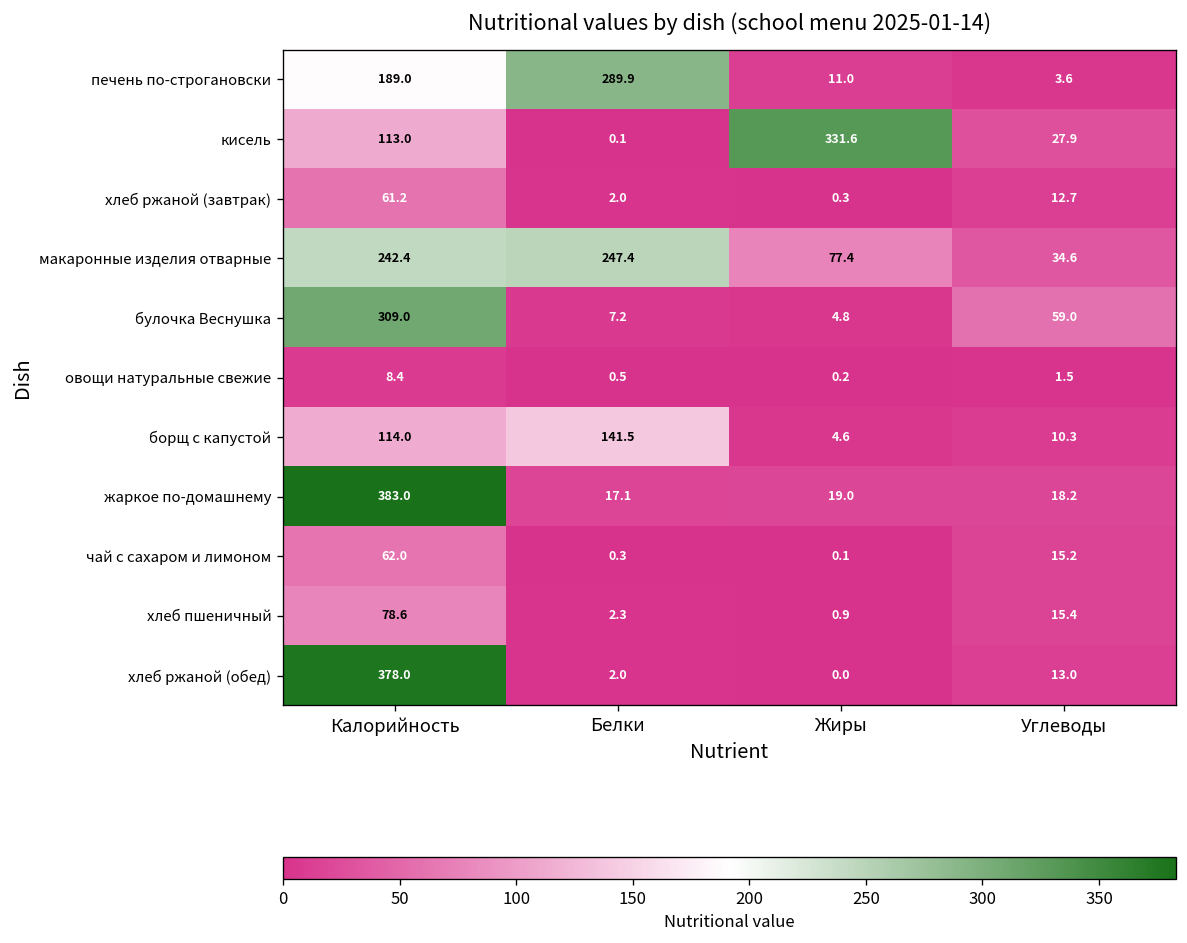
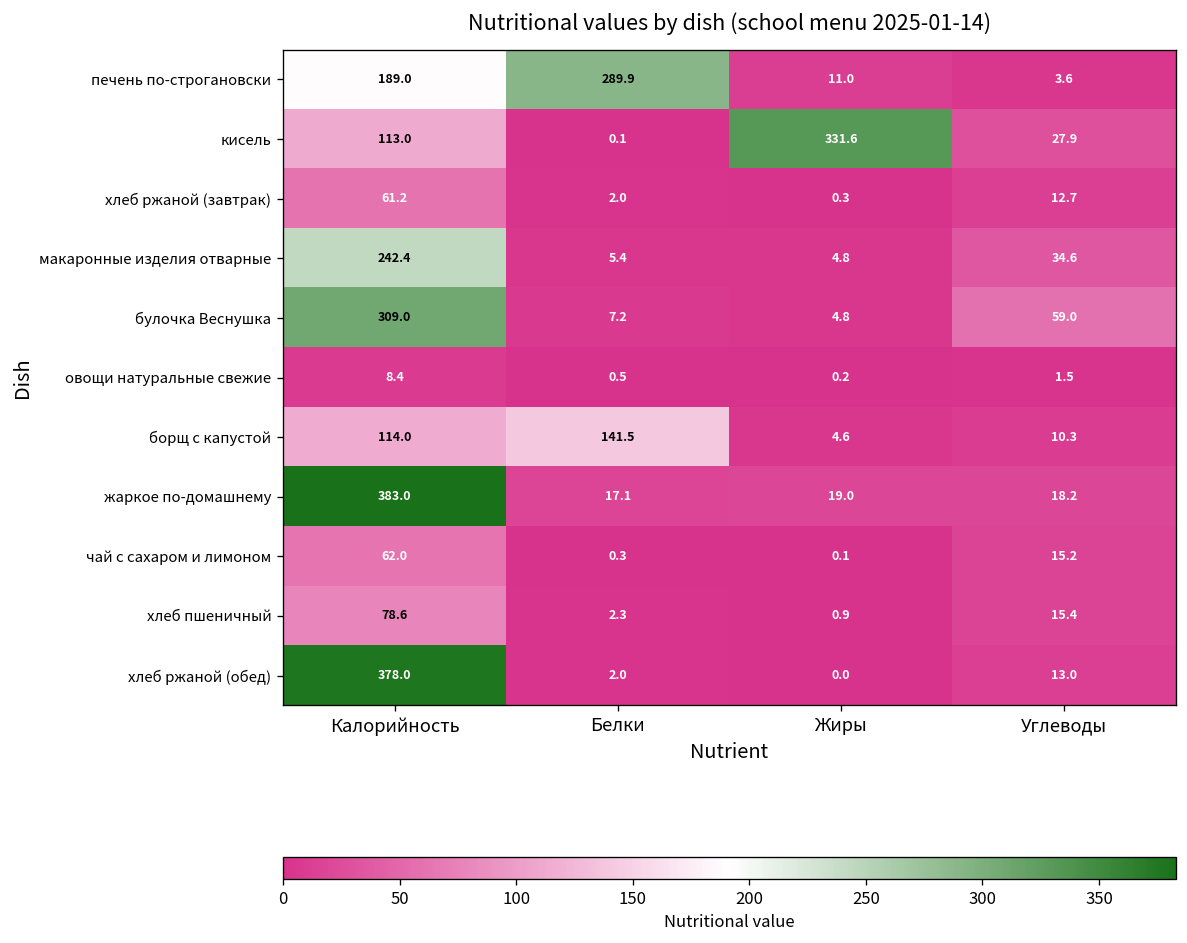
  {
    "печень по-строгановски": {
      "Калорийность": 189.0,
      "Белки": 289.9,
      "Жиры": 11.0,
      "Углеводы": 3.6
    },
    "кисель": {
      "Калорийность": 113.0,
      "Белки": 0.1,
      "Жиры": 331.6,
      "Углеводы": 27.9
    },
    "хлеб ржаной (завтрак)": {
      "Калорийность": 61.2,
      "Белки": 2.0,
      "Жиры": 0.3,
      "Углеводы": 12.7
    },
    "макаронные изделия отварные": {
      "Калорийность": 242.4,
-     "Белки": 247.4,
-     "Жиры": 77.4,
+     "Белки": 5.4,
+     "Жиры": 4.8,
      "Углеводы": 34.6
    },
    "булочка Веснушка": {
      "Калорийность": 309.0,
      "Белки": 7.2,
      "Жиры": 4.8,
      "Углеводы": 59.0
    },
    "овощи натуральные свежие": {
      "Калорийность": 8.4,
      "Белки": 0.5,
      "Жиры": 0.2,
      "Углеводы": 1.5
    },
    "борщ с капустой": {
      "Калорийность": 114.0,
      "Белки": 141.5,
      "Жиры": 4.6,
      "Углеводы": 10.3
    },
    "жаркое по-домашнему": {
      "Калорийность": 383.0,
      "Белки": 17.1,
      "Жиры": 19.0,
      "Углеводы": 18.2
    },
    "чай с сахаром и лимоном": {
      "Калорийность": 62.0,
      "Белки": 0.3,
      "Жиры": 0.1,
      "Углеводы": 15.2
    },
    "хлеб пшеничный": {
      "Калорийность": 78.6,
      "Белки": 2.3,
      "Жиры": 0.9,
      "Углеводы": 15.4
    },
    "хлеб ржаной (обед)": {
      "Калорийность": 378.0,
      "Белки": 2.0,
      "Жиры": 0.0,
      "Углеводы": 13.0
    }
  }
